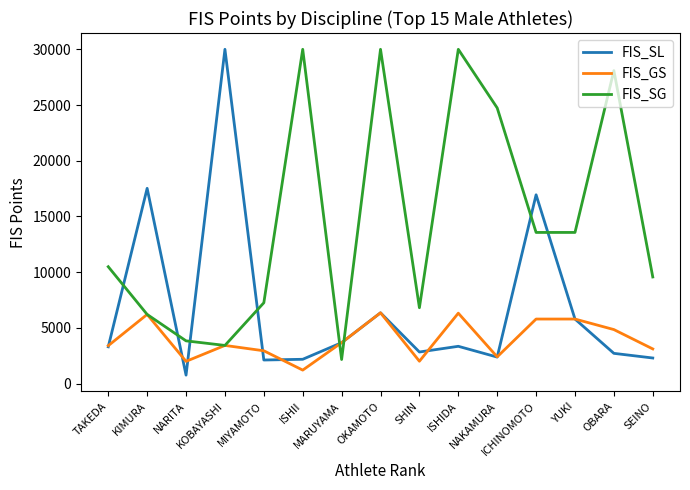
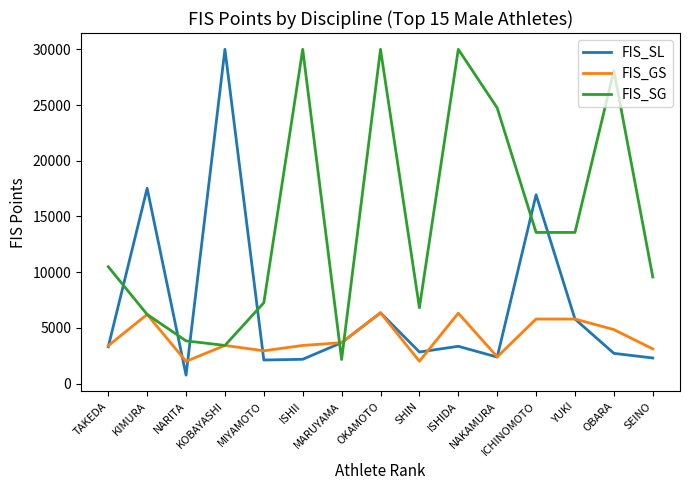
  {
    "FIS_SL": {
      "KIMURA": 17500,
      "NARITA": 800,
      "KOBAYASHI": 30000,
      "MIYAMOTO": 2100,
      "ISHII": 2200,
      "SHIN": 2800,
      "ISHIDA": 3300,
      "ICHINOMOTO": 16900,
      "OBARA": 2700,
      "SEINO": 2300
    },
    "FIS_GS": {
      "NARITA": 2000,
      "MIYAMOTO": 2900,
-     "ISHII": 1200,
+     "ISHII": 3400,
      "SHIN": 2000,
      "ISHIDA": 6300,
      "ICHINOMOTO": 5800,
      "OBARA": 4800,
      "SEINO": 3100
    },
    "FIS_SG": {
      "TAKEDA": 10500,
      "NARITA": 3800,
      "MIYAMOTO": 7300,
      "ISHII": 30000,
      "MARUYAMA": 2200,
      "OKAMOTO": 30000,
      "SHIN": 6800,
      "ISHIDA": 30000,
      "NAKAMURA": 24700,
      "ICHINOMOTO": 13600,
      "YUKI": 13600,
      "SEINO": 9600
    }
  }
